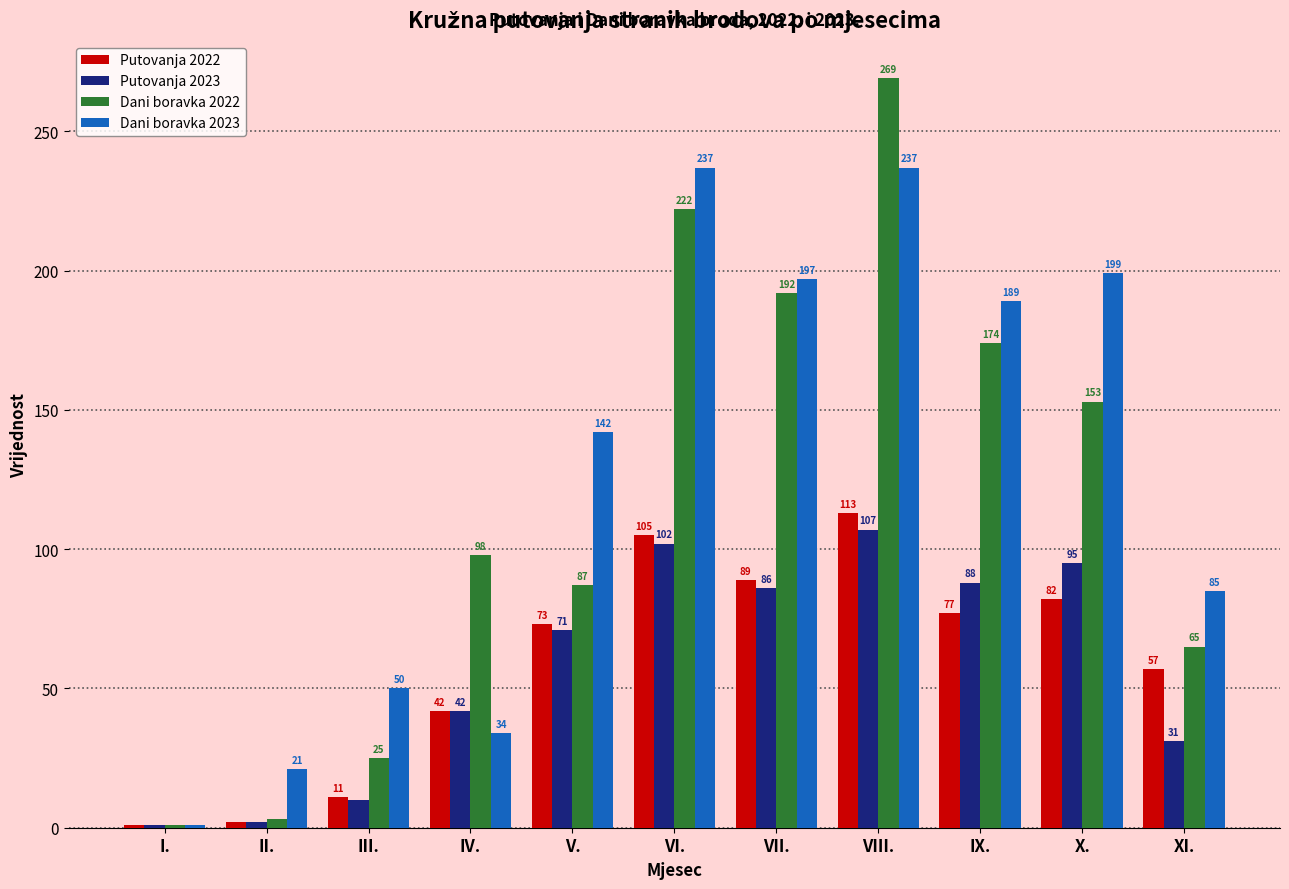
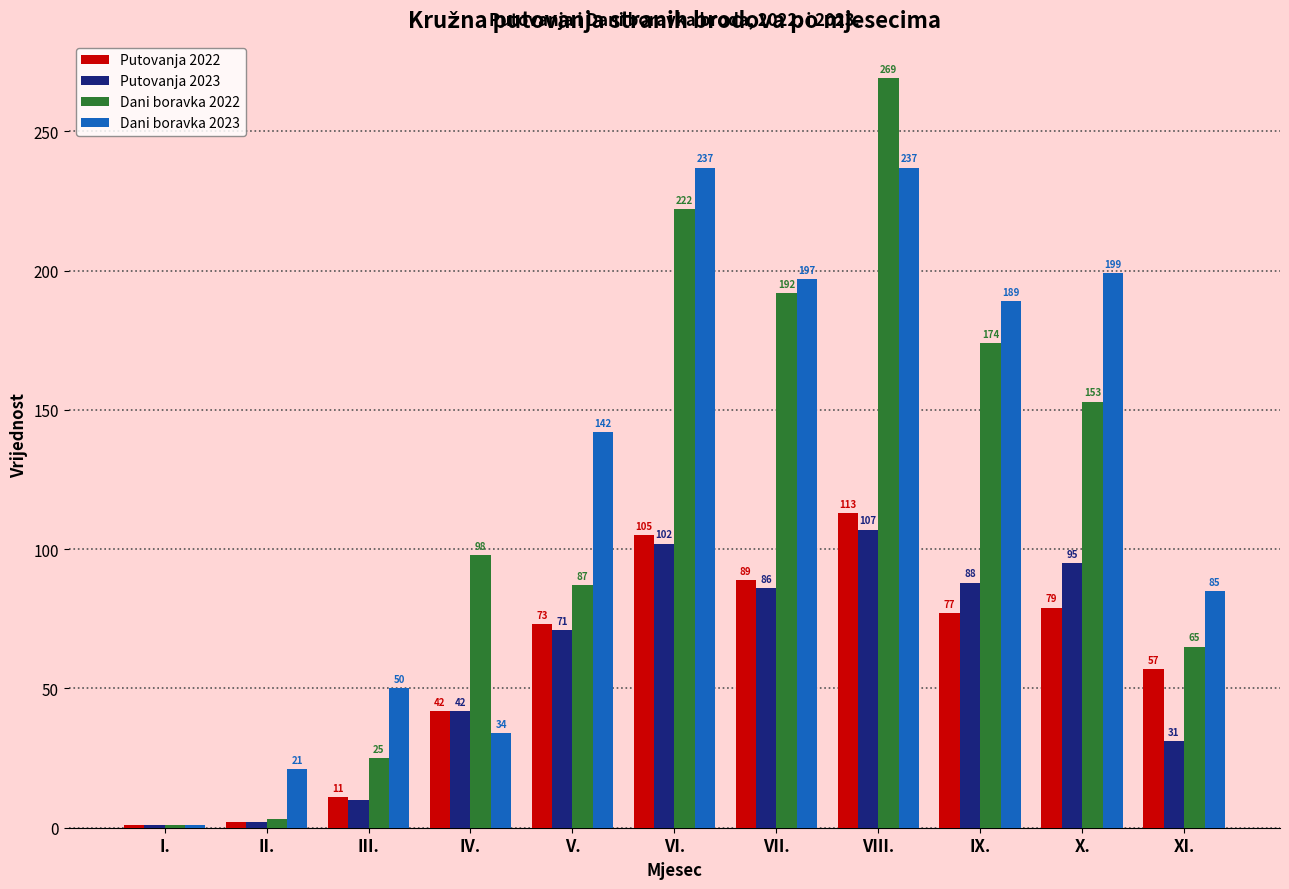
  {
    "Putovanja 2022": {
      "III.": 11,
      "IV.": 42,
      "V.": 73,
      "VI.": 105,
      "VII.": 89,
      "VIII.": 113,
      "IX.": 77,
-     "X.": 82,
+     "X.": 79,
      "XI.": 57
    },
    "Putovanja 2023": {
      "IV.": 42,
      "V.": 71,
      "VI.": 102,
      "VII.": 86,
      "VIII.": 107,
      "IX.": 88,
      "X.": 95,
      "XI.": 31
    },
    "Dani boravka 2022": {
      "III.": 25,
      "IV.": 98,
      "V.": 87,
      "VI.": 222,
      "VII.": 192,
      "VIII.": 269,
      "IX.": 174,
      "X.": 153,
      "XI.": 65
    },
    "Dani boravka 2023": {
      "II.": 21,
      "III.": 50,
      "IV.": 34,
      "V.": 142,
      "VI.": 237,
      "VII.": 197,
      "VIII.": 237,
      "IX.": 189,
      "X.": 199,
      "XI.": 85
    }
  }
